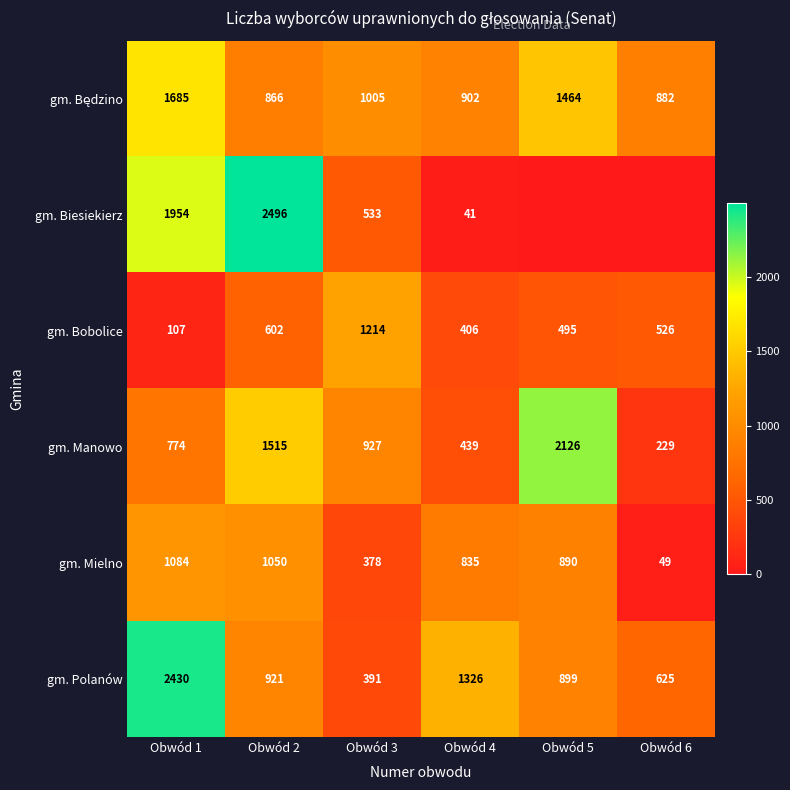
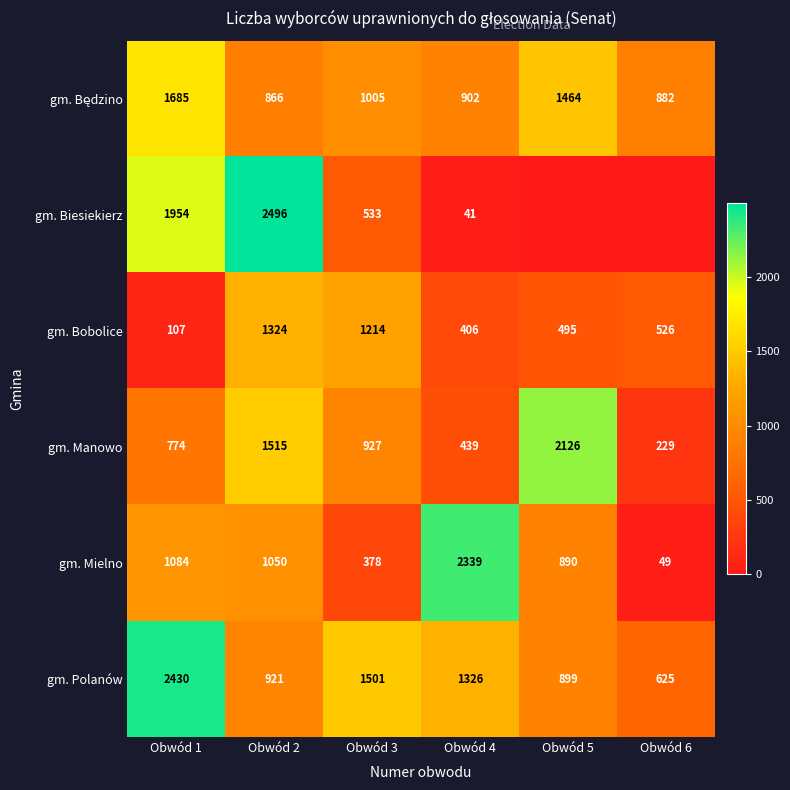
  {
    "gm. Będzino": {
      "Obwód 1": 1685,
      "Obwód 2": 866,
      "Obwód 3": 1005,
      "Obwód 4": 902,
      "Obwód 5": 1464,
      "Obwód 6": 882
    },
    "gm. Biesiekierz": {
      "Obwód 1": 1954,
      "Obwód 2": 2496,
      "Obwód 3": 533,
      "Obwód 4": 41
    },
    "gm. Bobolice": {
      "Obwód 1": 107,
-     "Obwód 2": 602,
+     "Obwód 2": 1324,
      "Obwód 3": 1214,
      "Obwód 4": 406,
      "Obwód 5": 495,
      "Obwód 6": 526
    },
    "gm. Manowo": {
      "Obwód 1": 774,
      "Obwód 2": 1515,
      "Obwód 3": 927,
      "Obwód 4": 439,
      "Obwód 5": 2126,
      "Obwód 6": 229
    },
    "gm. Mielno": {
      "Obwód 1": 1084,
      "Obwód 2": 1050,
      "Obwód 3": 378,
-     "Obwód 4": 835,
+     "Obwód 4": 2339,
      "Obwód 5": 890,
      "Obwód 6": 49
    },
    "gm. Polanów": {
      "Obwód 1": 2430,
      "Obwód 2": 921,
-     "Obwód 3": 391,
+     "Obwód 3": 1501,
      "Obwód 4": 1326,
      "Obwód 5": 899,
      "Obwód 6": 625
    }
  }
